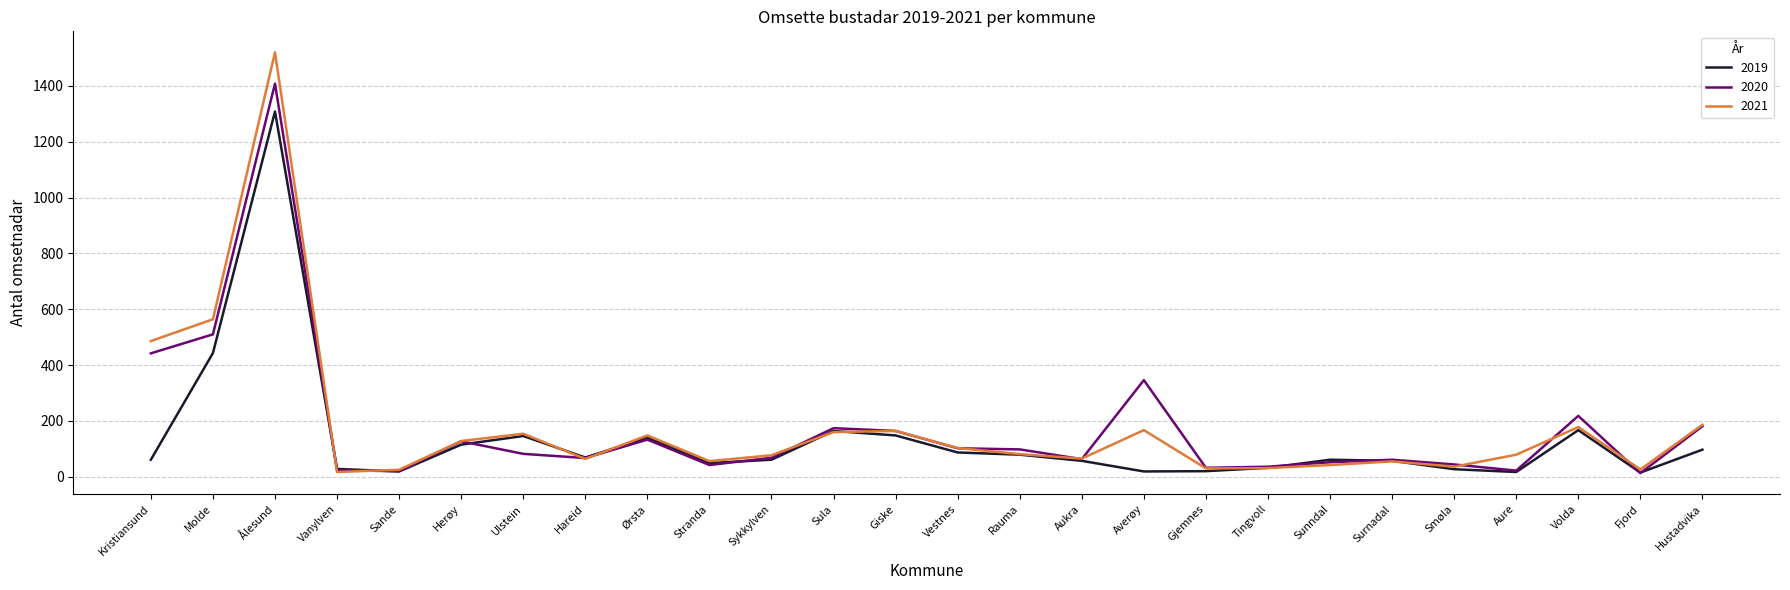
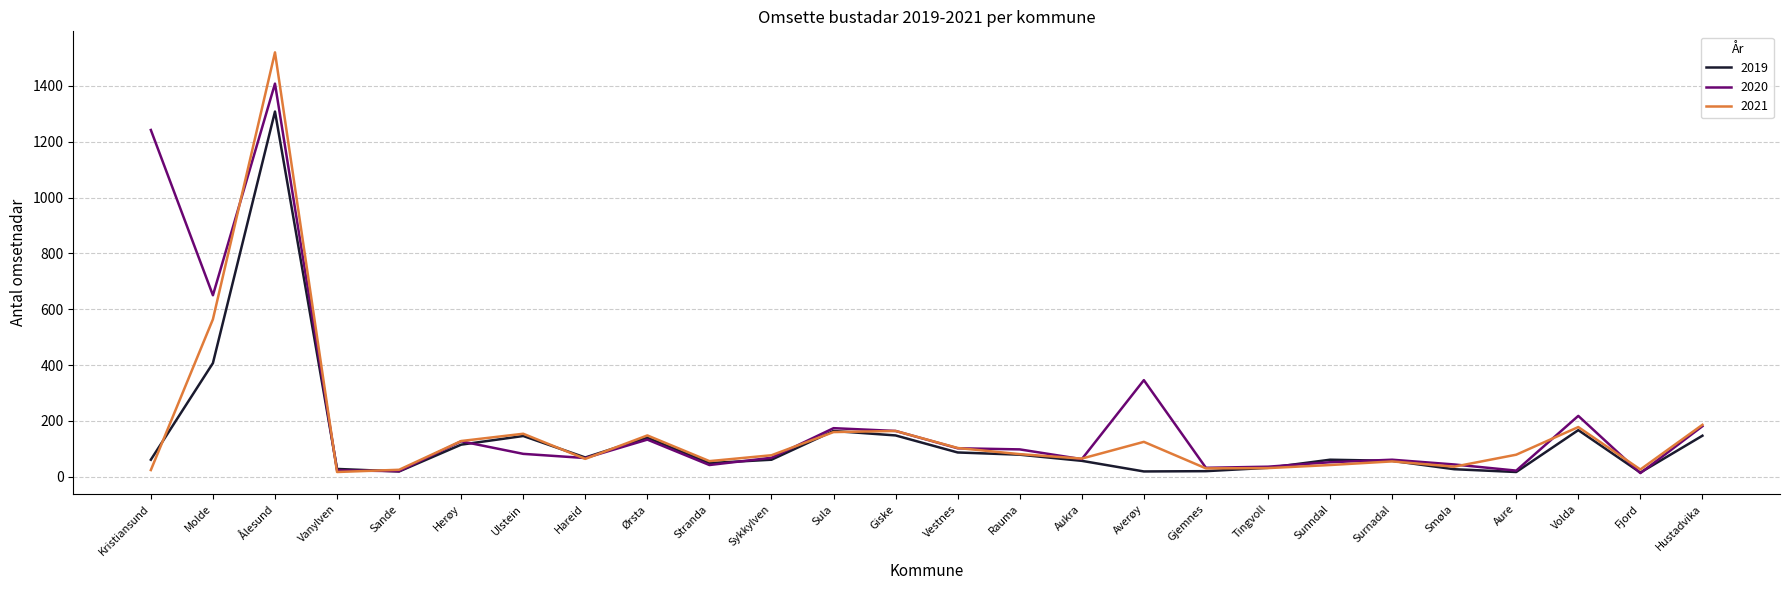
  {
    "2019": {
      "Kristiansund": 60,
-     "Molde": 440,
+     "Molde": 410,
      "Ålesund": 1310,
      "Herøy": 120,
      "Giske": 150,
      "Vestnes": 90,
      "Averøy": 20,
      "Gjemnes": 20,
      "Volda": 170,
-     "Hustadvika": 100
+     "Hustadvika": 150
    },
    "2020": {
-     "Kristiansund": 440,
-     "Molde": 510,
+     "Kristiansund": 1240,
+     "Molde": 650,
      "Ålesund": 1410,
      "Ulstein": 80,
      "Sula": 170,
      "Rauma": 100,
      "Averøy": 350,
      "Volda": 220
    },
    "2021": {
-     "Kristiansund": 490,
+     "Kristiansund": 20,
      "Molde": 560,
      "Ålesund": 1520,
-     "Averøy": 170,
+     "Averøy": 130,
      "Sunndal": 40,
      "Aure": 80,
      "Volda": 180,
      "Fjord": 30
    }
  }
